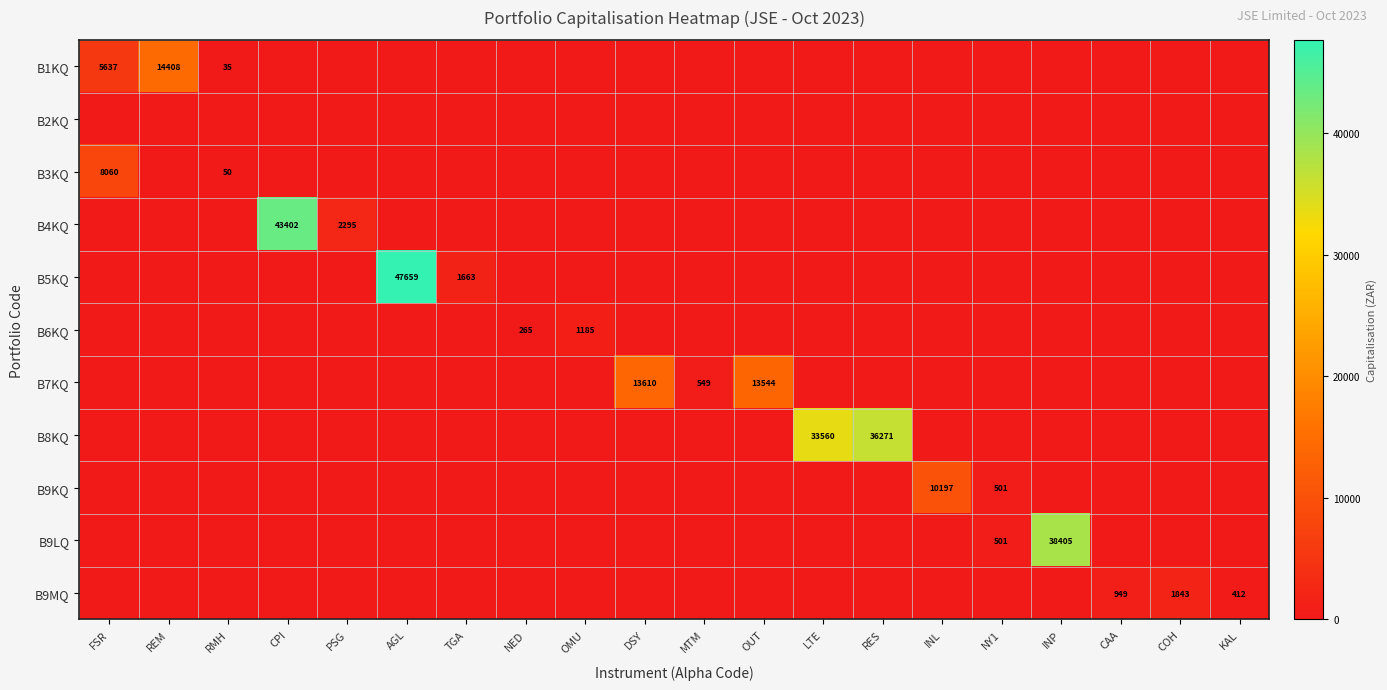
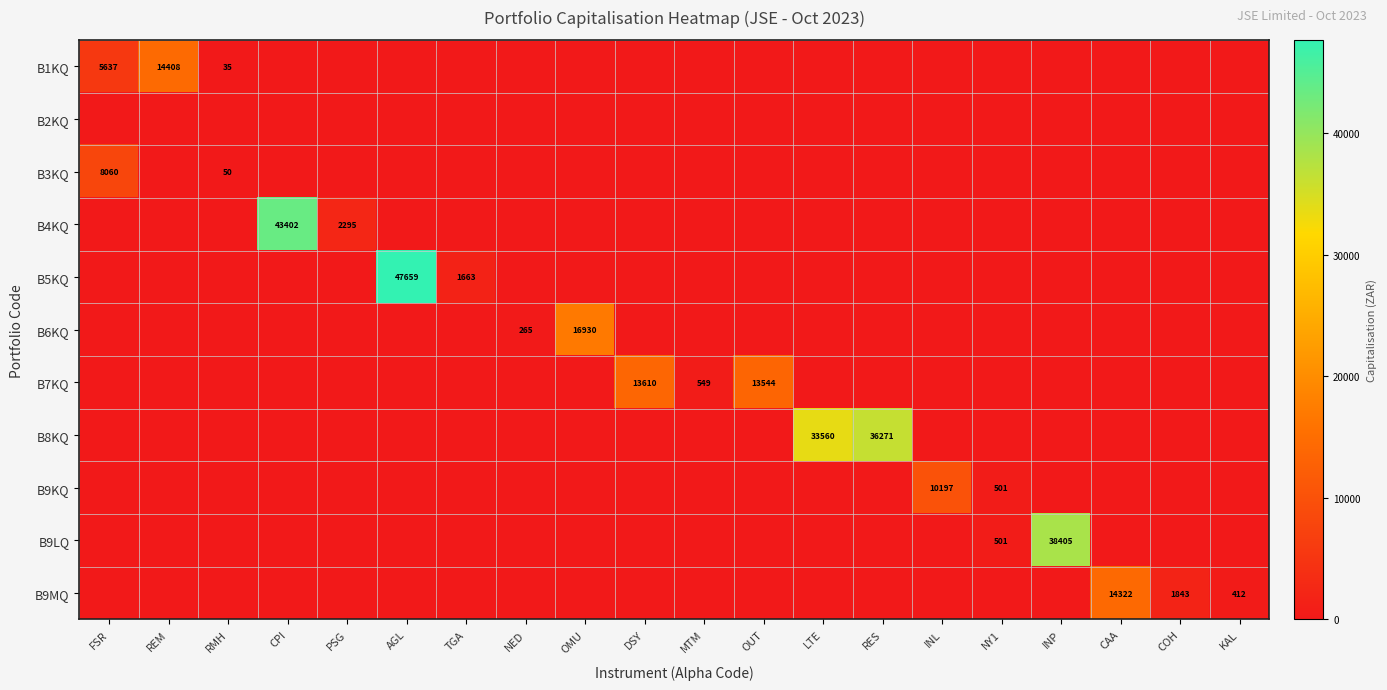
  {
    "B1KQ": {
      "FSR": 5637,
      "REM": 14408,
      "RMH": 35
    },
    "B3KQ": {
      "FSR": 8060,
      "RMH": 50
    },
    "B4KQ": {
      "CPI": 43402,
      "PSG": 2295
    },
    "B5KQ": {
      "AGL": 47659,
      "TGA": 1663
    },
    "B6KQ": {
      "NED": 265,
-     "OMU": 1185
+     "OMU": 16930
    },
    "B7KQ": {
      "DSY": 13610,
      "MTM": 549,
      "OUT": 13544
    },
    "B8KQ": {
      "LTE": 33560,
      "RES": 36271
    },
    "B9KQ": {
      "INL": 10197,
      "NY1": 501
    },
    "B9LQ": {
      "NY1": 501,
      "INP": 38405
    },
    "B9MQ": {
-     "CAA": 949,
+     "CAA": 14322,
      "COH": 1843,
      "KAL": 412
    }
  }
